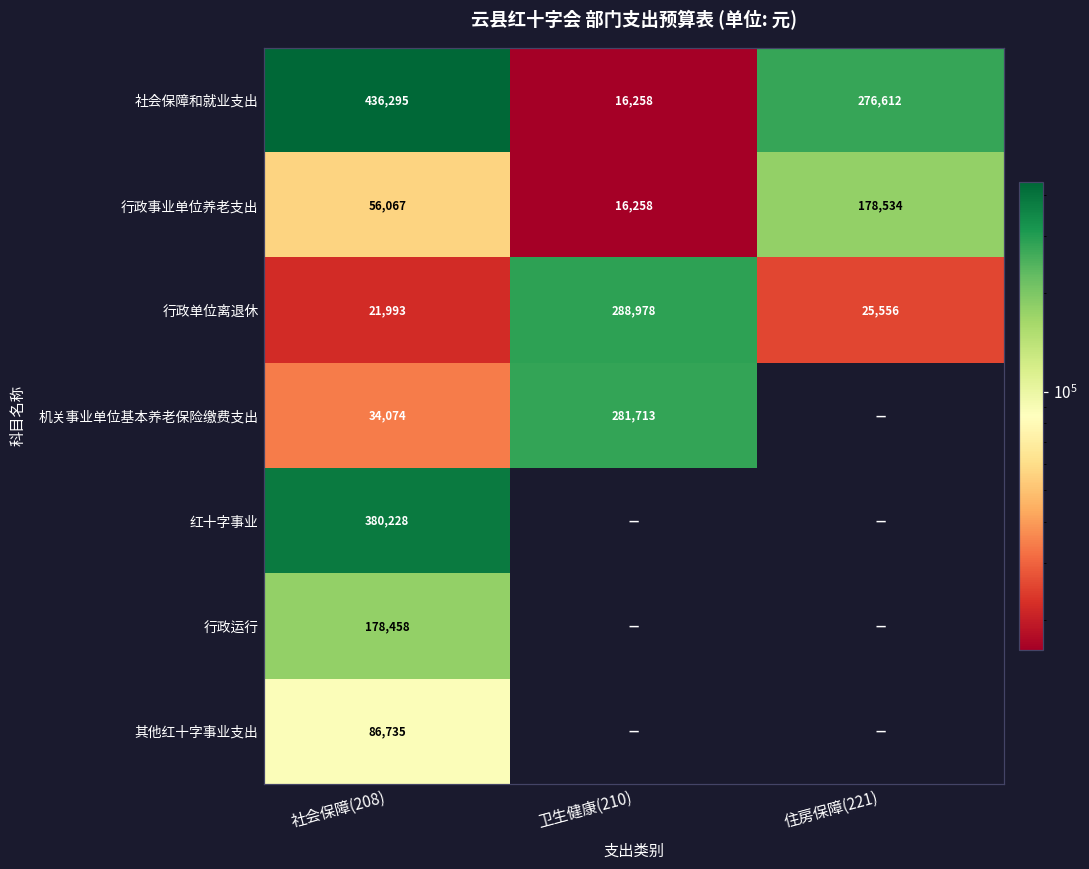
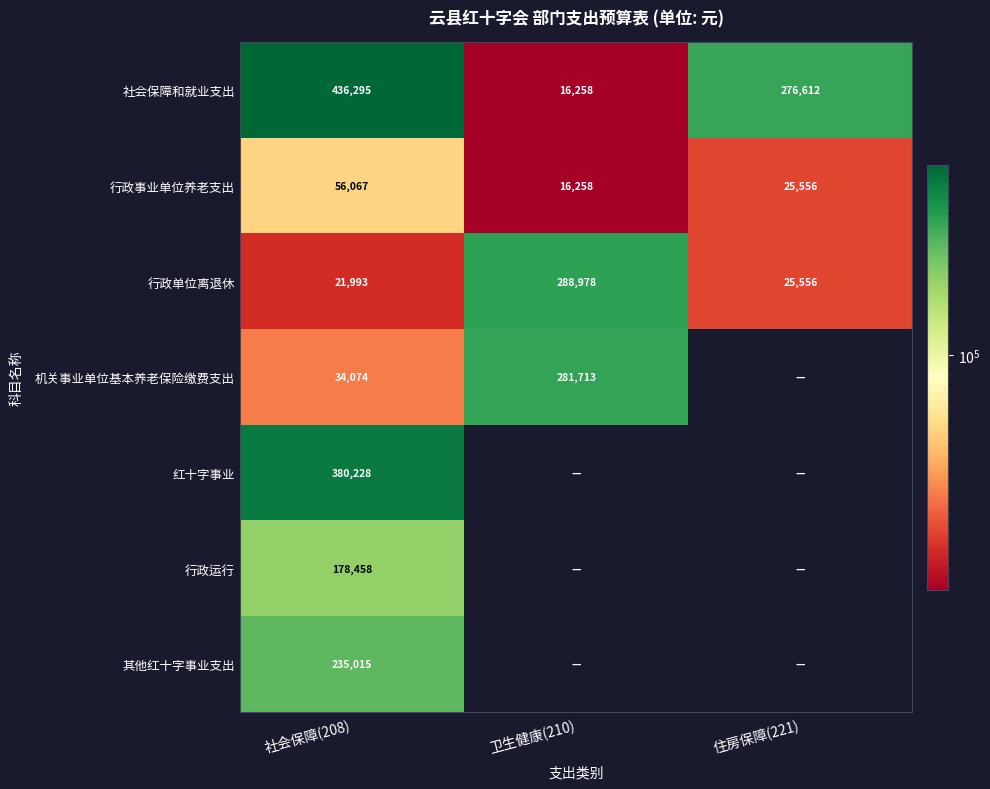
  {
    "社会保障和就业支出": {
      "社会保障(208)": "436,295",
      "卫生健康(210)": "16,258",
      "住房保障(221)": "276,612"
    },
    "行政事业单位养老支出": {
      "社会保障(208)": "56,067",
      "卫生健康(210)": "16,258",
-     "住房保障(221)": "178,534"
+     "住房保障(221)": "25,556"
    },
    "行政单位离退休": {
      "社会保障(208)": "21,993",
      "卫生健康(210)": "288,978",
      "住房保障(221)": "25,556"
    },
    "机关事业单位基本养老保险缴费支出": {
      "社会保障(208)": "34,074",
      "卫生健康(210)": "281,713"
    },
    "红十字事业": {
      "社会保障(208)": "380,228"
    },
    "行政运行": {
      "社会保障(208)": "178,458"
    },
    "其他红十字事业支出": {
-     "社会保障(208)": "86,735"
+     "社会保障(208)": "235,015"
    }
  }
